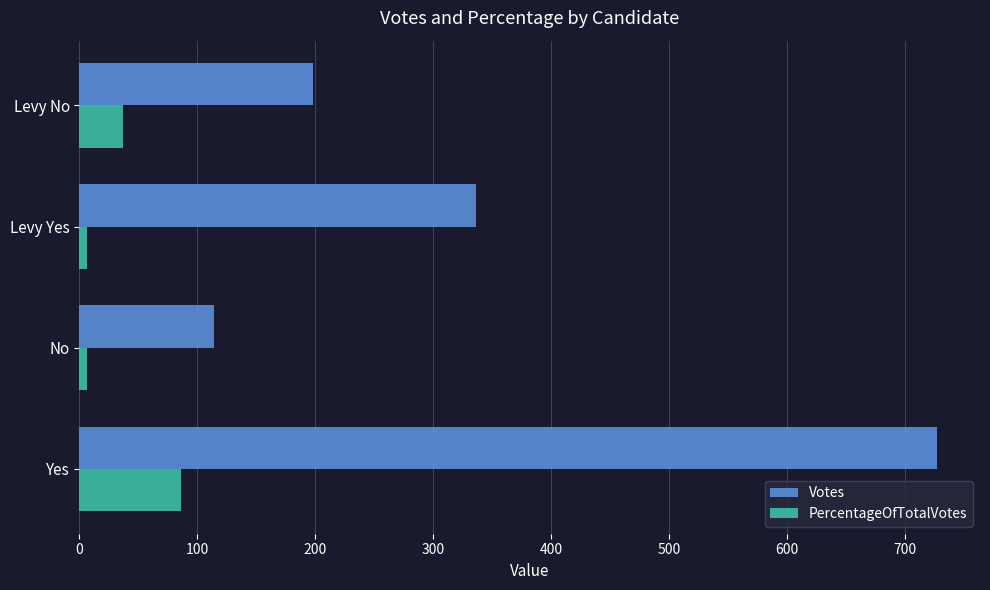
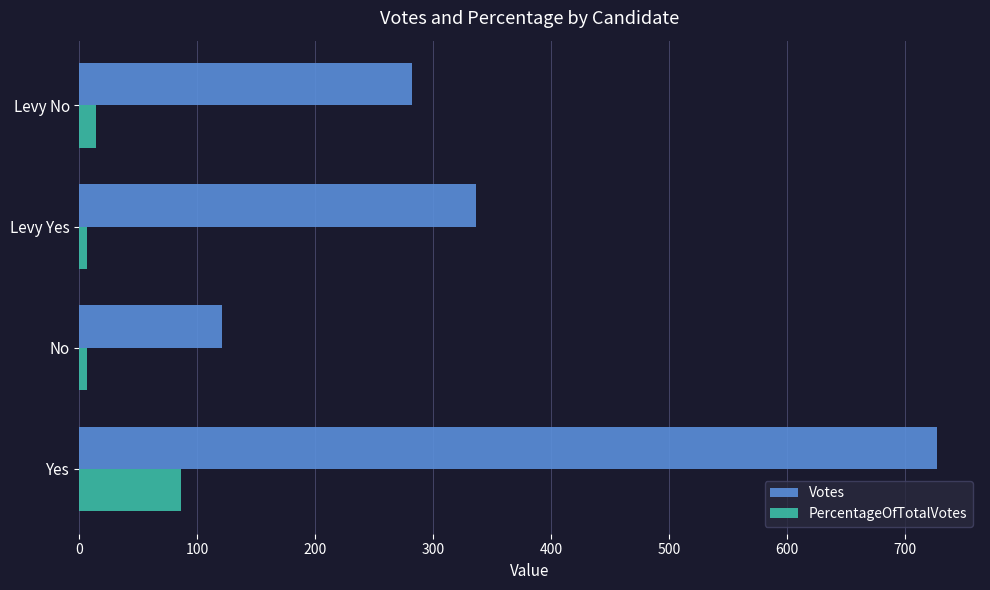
  {
    "Votes": {
-     "Levy No": 198,
+     "Levy No": 282,
      "Levy Yes": 336,
-     "No": 114,
+     "No": 121,
      "Yes": 727
    },
    "PercentageOfTotalVotes": {
-     "Levy No": 37,
+     "Levy No": 14,
      "Levy Yes": 7,
      "No": 6,
      "Yes": 86
    }
  }
